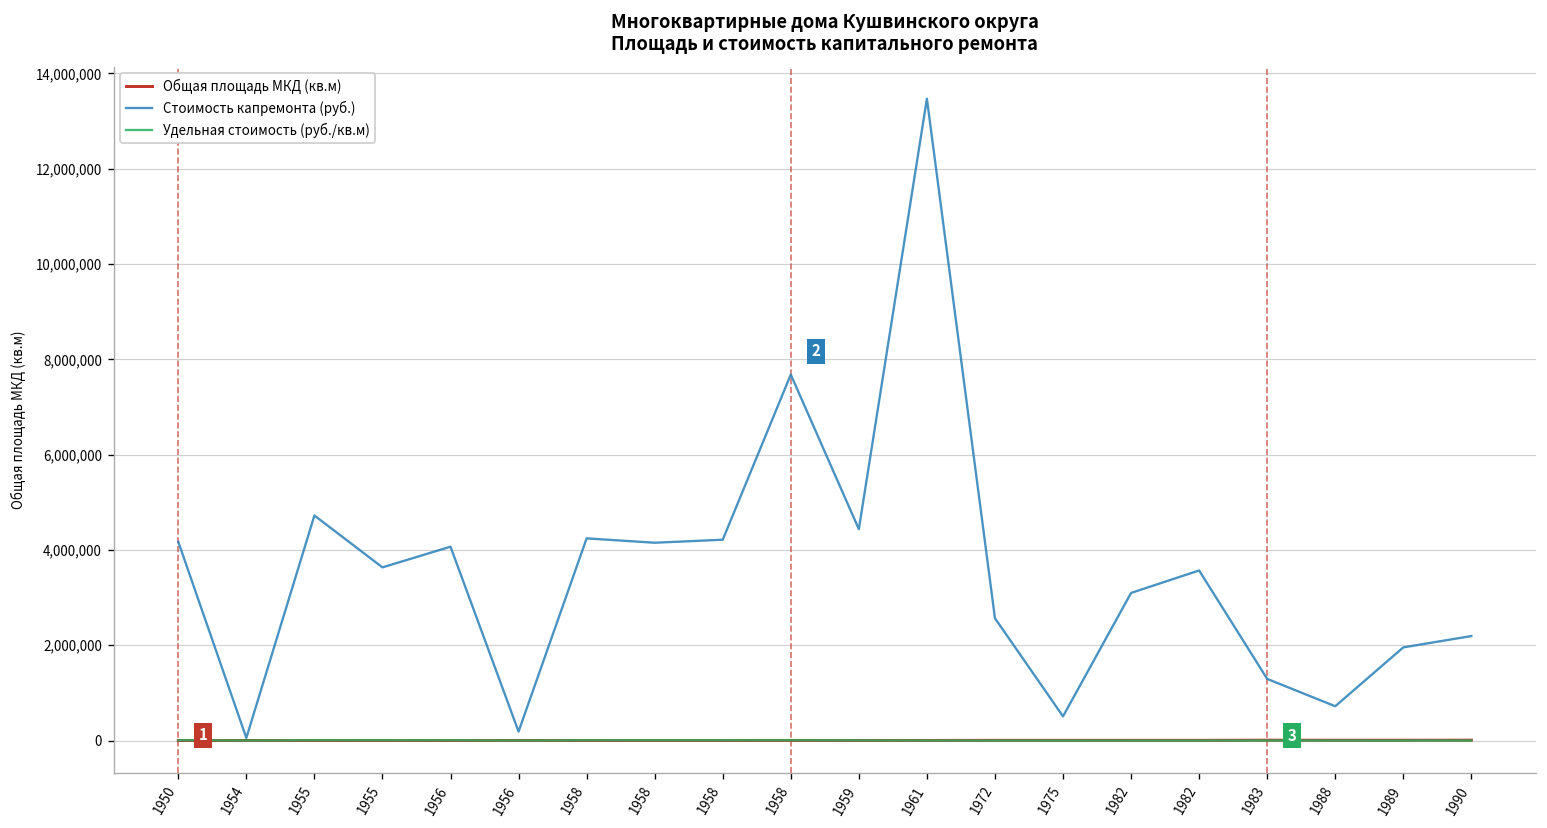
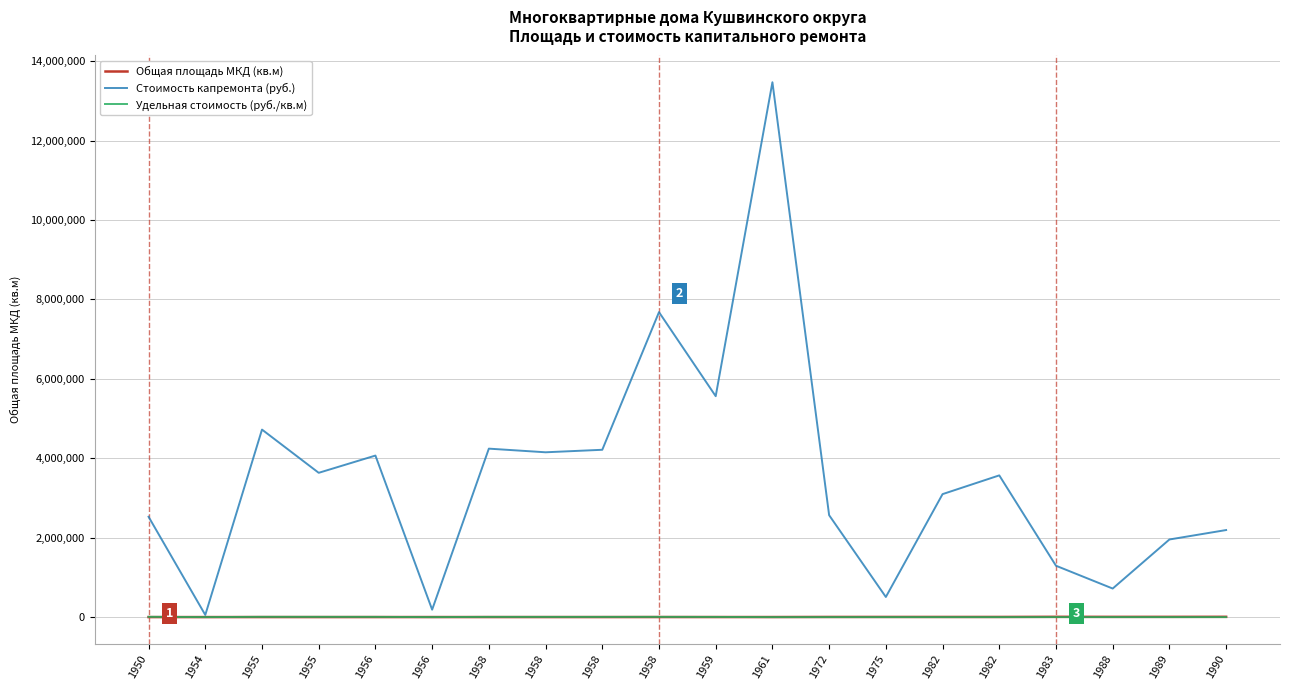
  {
    "Удельная стоимость (руб./кв.м)": {
      "1959": "0",
      "1961": "0",
      "1972": "0",
      "1975": "0",
      "1988": "0",
      "1989": "0",
      "1990": "0"
    },
    "Стоимость капремонта (руб.)": {
-     "1950": "4,200,000",
-     "1959": "4,400,000",
+     "1950": "2,500,000",
+     "1959": "5,600,000",
      "1961": "13,500,000",
      "1972": "2,600,000",
      "1975": "500,000",
      "1983": "1,300,000",
      "1988": "700,000",
      "1989": "2,000,000",
      "1990": "2,200,000"
    }
  }
